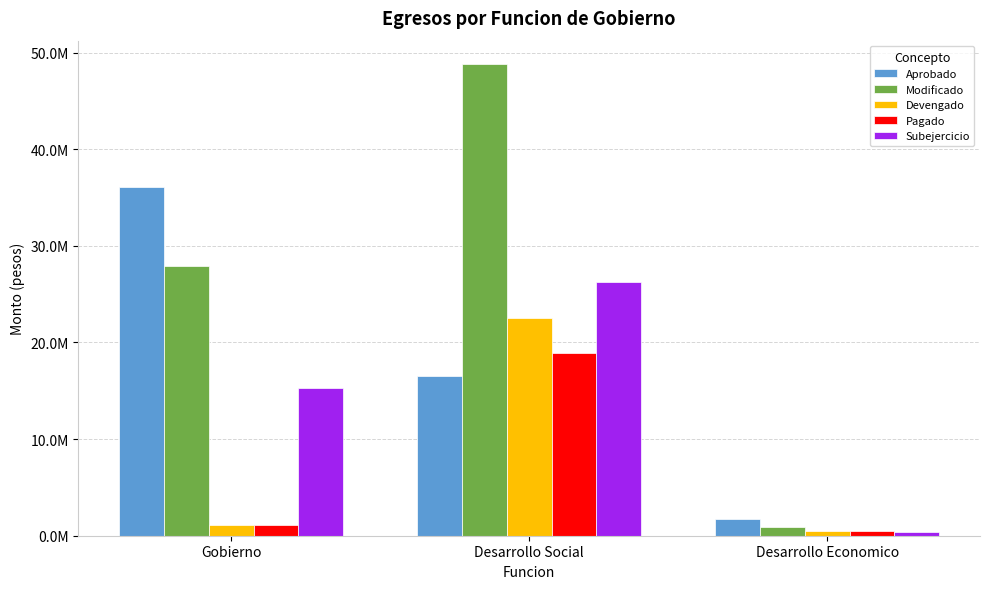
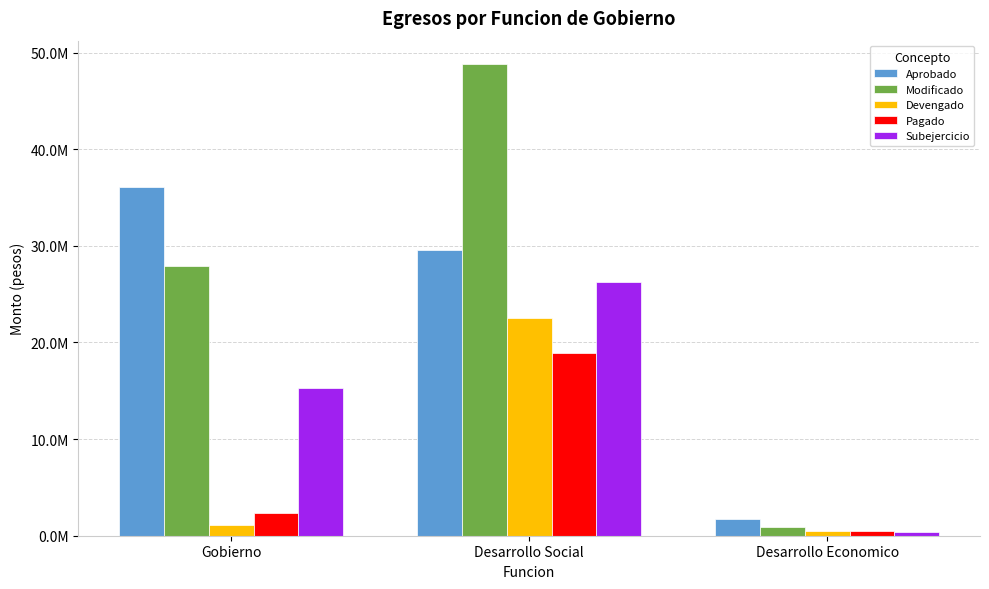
  {
    "Aprobado": {
      "Gobierno": 36000000,
-     "Desarrollo Social": 17000000,
+     "Desarrollo Social": 30000000,
      "Desarrollo Economico": 2000000
    },
    "Modificado": {
      "Gobierno": 28000000,
      "Desarrollo Social": 49000000,
      "Desarrollo Economico": 1000000
    },
    "Devengado": {
      "Gobierno": 1000000,
      "Desarrollo Social": 23000000,
      "Desarrollo Economico": 1000000
    },
    "Pagado": {
-     "Gobierno": 1000000,
+     "Gobierno": 2000000,
      "Desarrollo Social": 19000000,
      "Desarrollo Economico": 1000000
    },
    "Subejercicio": {
      "Gobierno": 15000000,
      "Desarrollo Social": 26000000,
      "Desarrollo Economico": 0
    }
  }
